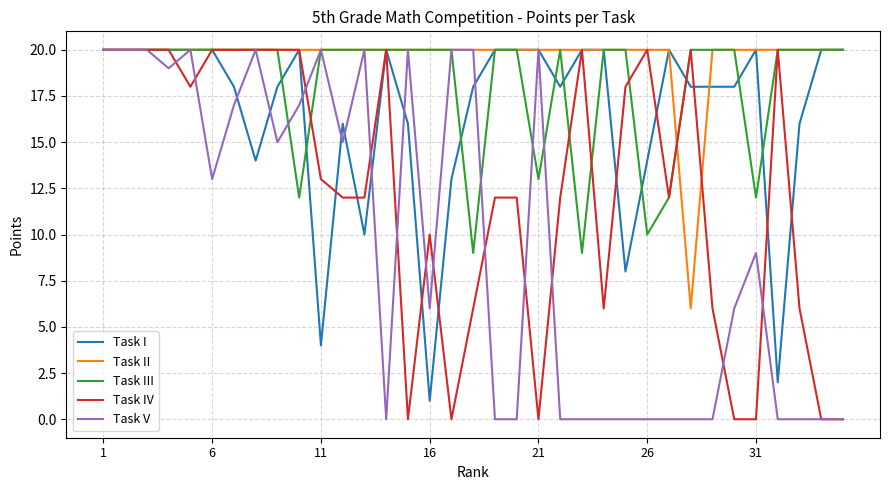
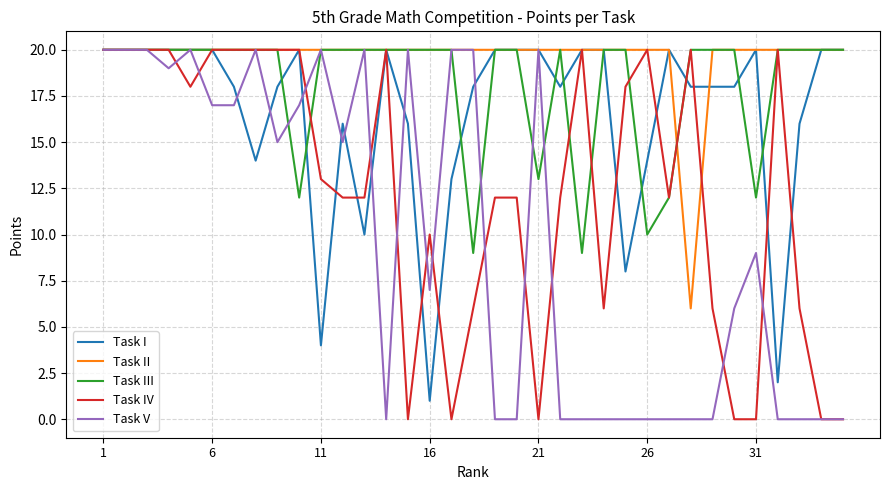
  {
    "Task I": {
      "11": 4,
      "16": 1,
      "26": 14
    },
    "Task III": {
      "21": 13,
      "26": 10,
      "31": 12
    },
    "Task IV": {
      "11": 13,
      "16": 10,
      "21": 0,
      "31": 0
    },
    "Task V": {
-     "6": 13,
-     "16": 6,
+     "6": 17,
+     "16": 7,
      "26": 0,
      "31": 9
    }
  }
